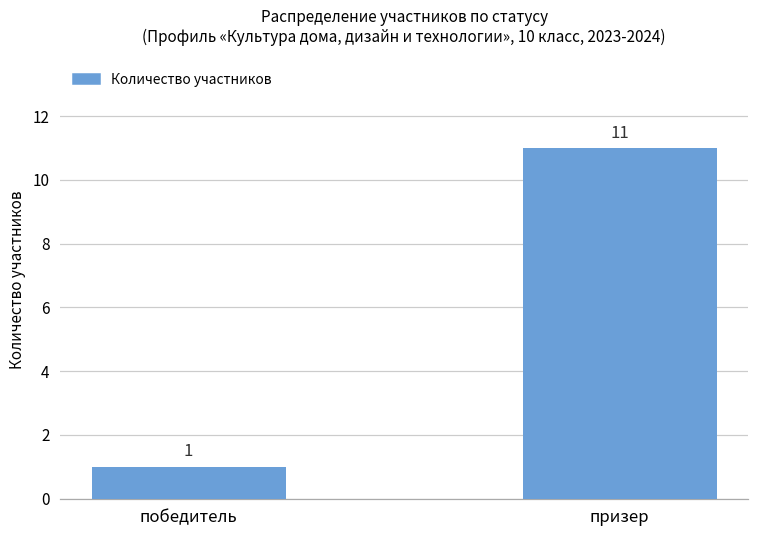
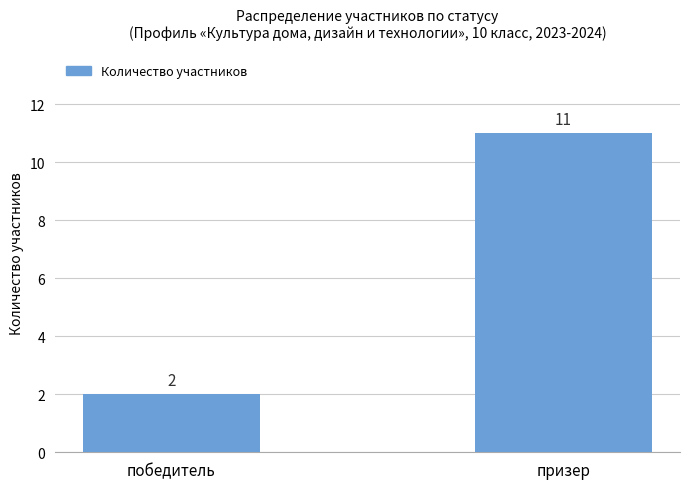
  {
-   "победитель": 1,
+   "победитель": 2,
    "призер": 11
  }
